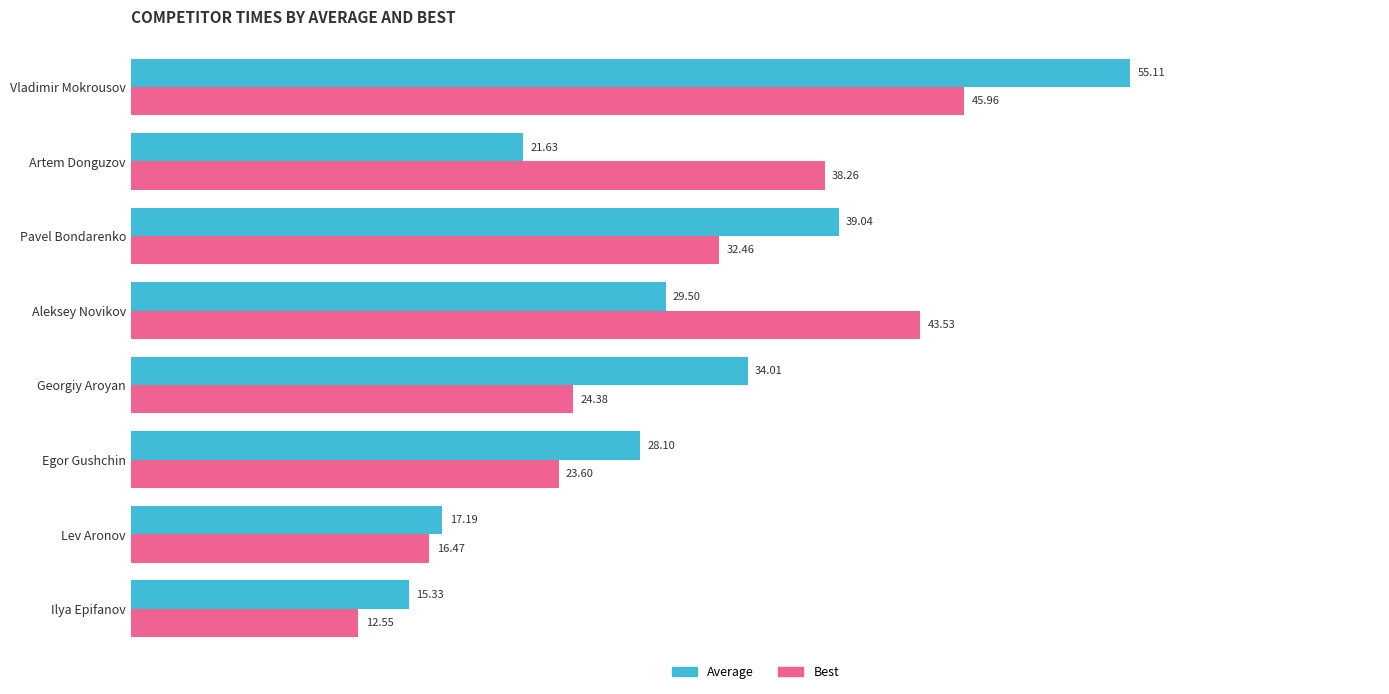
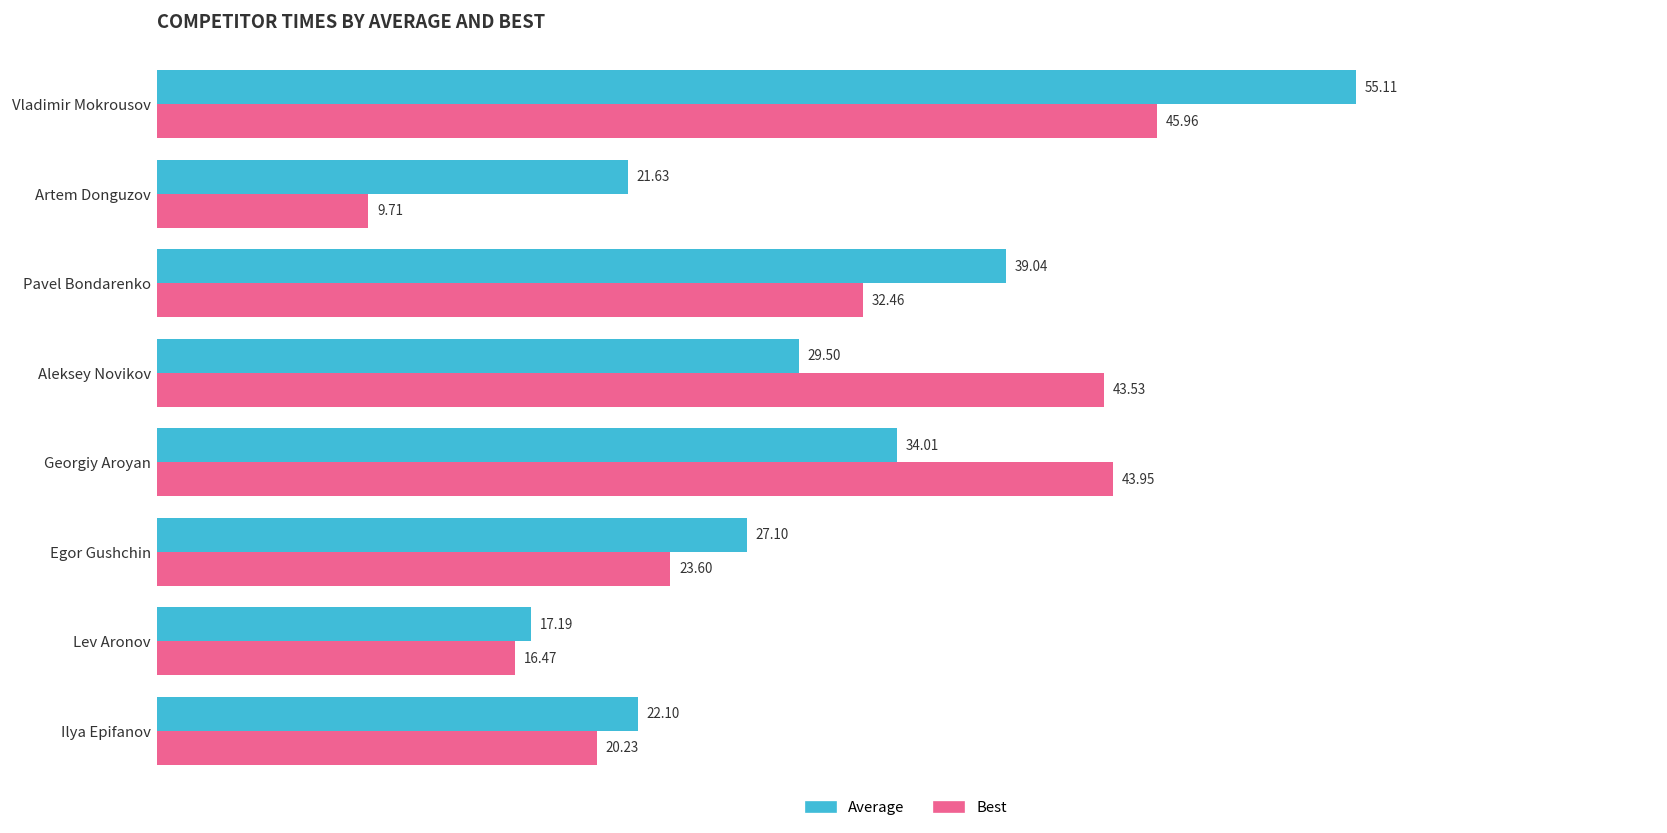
  {
    "Average": {
      "Vladimir Mokrousov": 55.11,
      "Artem Donguzov": 21.63,
      "Pavel Bondarenko": 39.04,
      "Aleksey Novikov": 29.50,
      "Georgiy Aroyan": 34.01,
-     "Egor Gushchin": 28.10,
+     "Egor Gushchin": 27.10,
      "Lev Aronov": 17.19,
-     "Ilya Epifanov": 15.33
+     "Ilya Epifanov": 22.10
    },
    "Best": {
      "Vladimir Mokrousov": 45.96,
-     "Artem Donguzov": 38.26,
+     "Artem Donguzov": 9.71,
      "Pavel Bondarenko": 32.46,
      "Aleksey Novikov": 43.53,
-     "Georgiy Aroyan": 24.38,
+     "Georgiy Aroyan": 43.95,
      "Egor Gushchin": 23.60,
      "Lev Aronov": 16.47,
-     "Ilya Epifanov": 12.55
+     "Ilya Epifanov": 20.23
    }
  }
